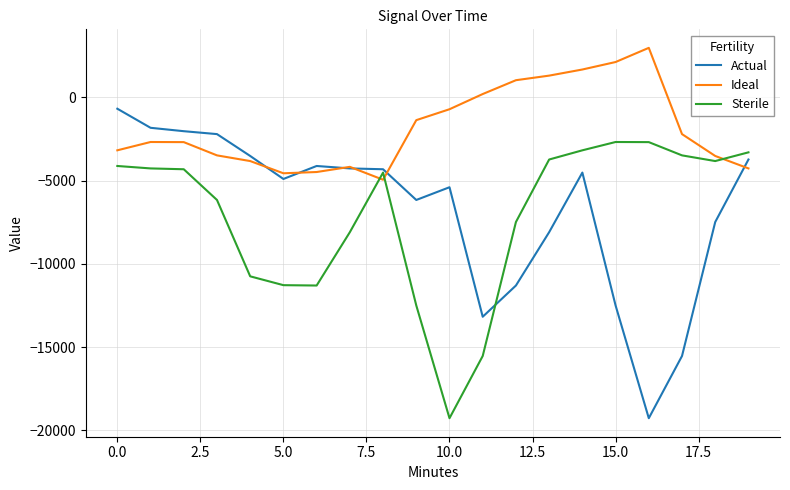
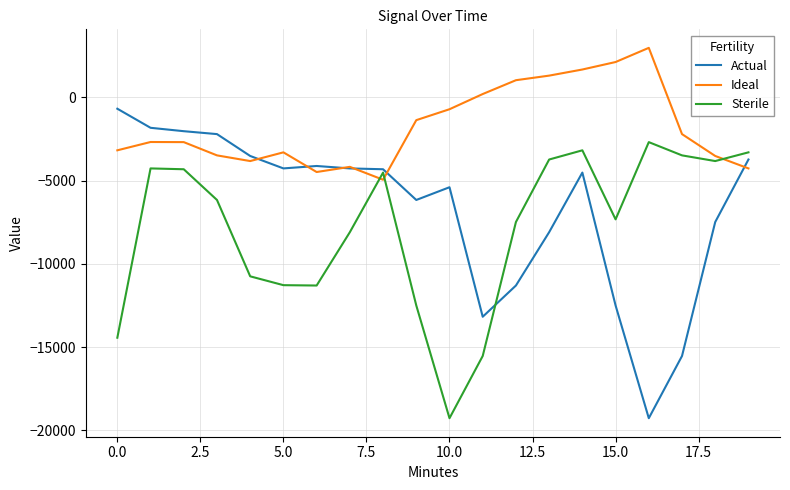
  {
    "Actual": {
      "0.0": -700,
-     "5.0": -4900,
+     "5.0": -4300,
      "10.0": -5400,
      "15.0": -12500
    },
    "Ideal": {
      "0.0": -3200,
-     "5.0": -4600,
+     "5.0": -3300,
      "10.0": -700,
      "15.0": 2100
    },
    "Sterile": {
-     "0.0": -4100,
+     "0.0": -14400,
      "5.0": -11300,
      "10.0": -19300,
-     "15.0": -2700
+     "15.0": -7300
    }
  }
